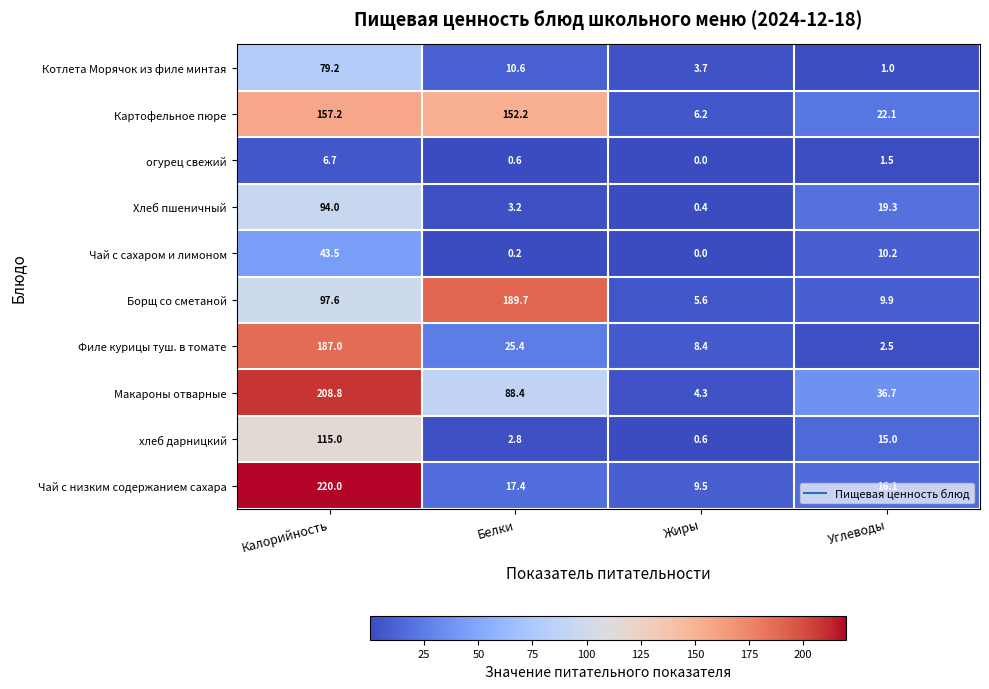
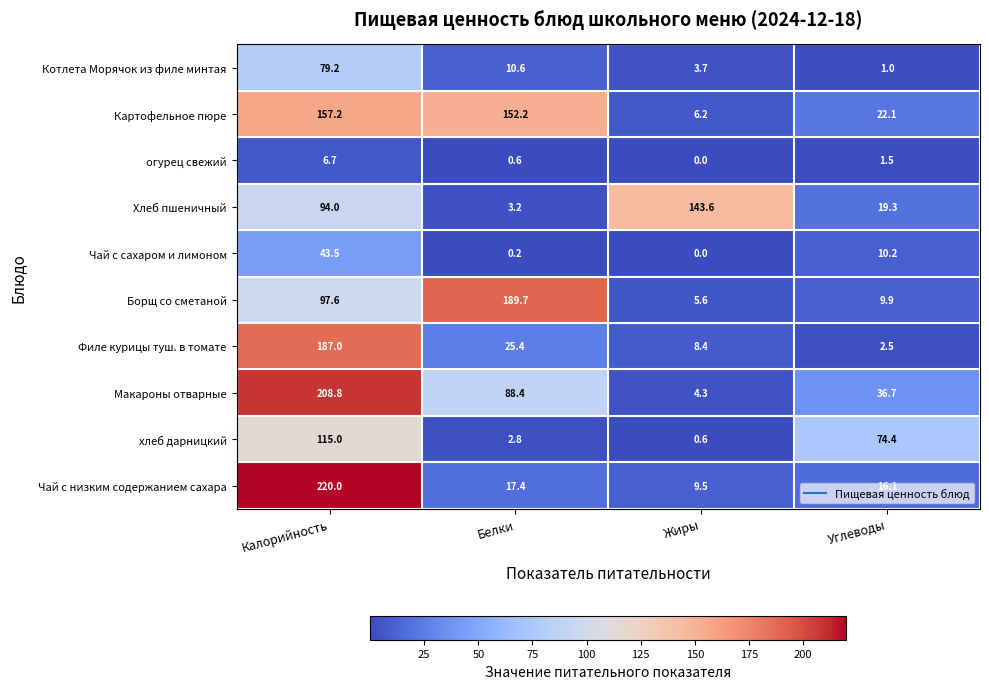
  {
    "Котлета Морячок из филе минтая": {
      "Калорийность": 79.2,
      "Белки": 10.6,
      "Жиры": 3.7,
      "Углеводы": 1.0
    },
    "Картофельное пюре": {
      "Калорийность": 157.2,
      "Белки": 152.2,
      "Жиры": 6.2,
      "Углеводы": 22.1
    },
    "огурец свежий": {
      "Калорийность": 6.7,
      "Белки": 0.6,
      "Жиры": 0.0,
      "Углеводы": 1.5
    },
    "Хлеб пшеничный": {
      "Калорийность": 94.0,
      "Белки": 3.2,
-     "Жиры": 0.4,
+     "Жиры": 143.6,
      "Углеводы": 19.3
    },
    "Чай с сахаром и лимоном": {
      "Калорийность": 43.5,
      "Белки": 0.2,
      "Жиры": 0.0,
      "Углеводы": 10.2
    },
    "Борщ со сметаной": {
      "Калорийность": 97.6,
      "Белки": 189.7,
      "Жиры": 5.6,
      "Углеводы": 9.9
    },
    "Филе курицы туш. в томате": {
      "Калорийность": 187.0,
      "Белки": 25.4,
      "Жиры": 8.4,
      "Углеводы": 2.5
    },
    "Макароны отварные": {
      "Калорийность": 208.8,
      "Белки": 88.4,
      "Жиры": 4.3,
      "Углеводы": 36.7
    },
    "хлеб дарницкий": {
      "Калорийность": 115.0,
      "Белки": 2.8,
      "Жиры": 0.6,
-     "Углеводы": 15.0
+     "Углеводы": 74.4
    },
    "Чай с низким содержанием сахара": {
      "Калорийность": 220.0,
      "Белки": 17.4,
      "Жиры": 9.5
    }
  }
